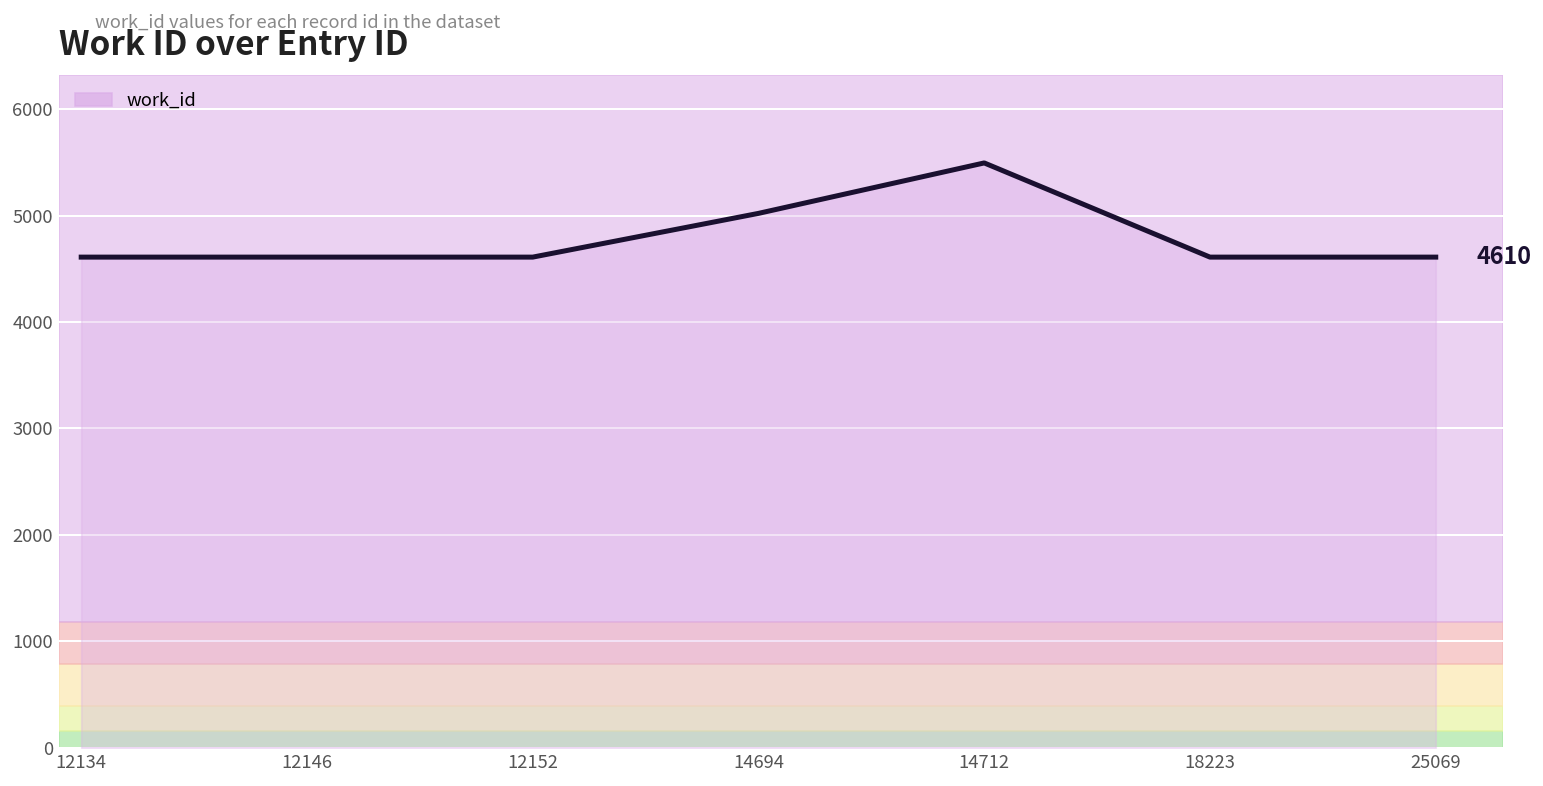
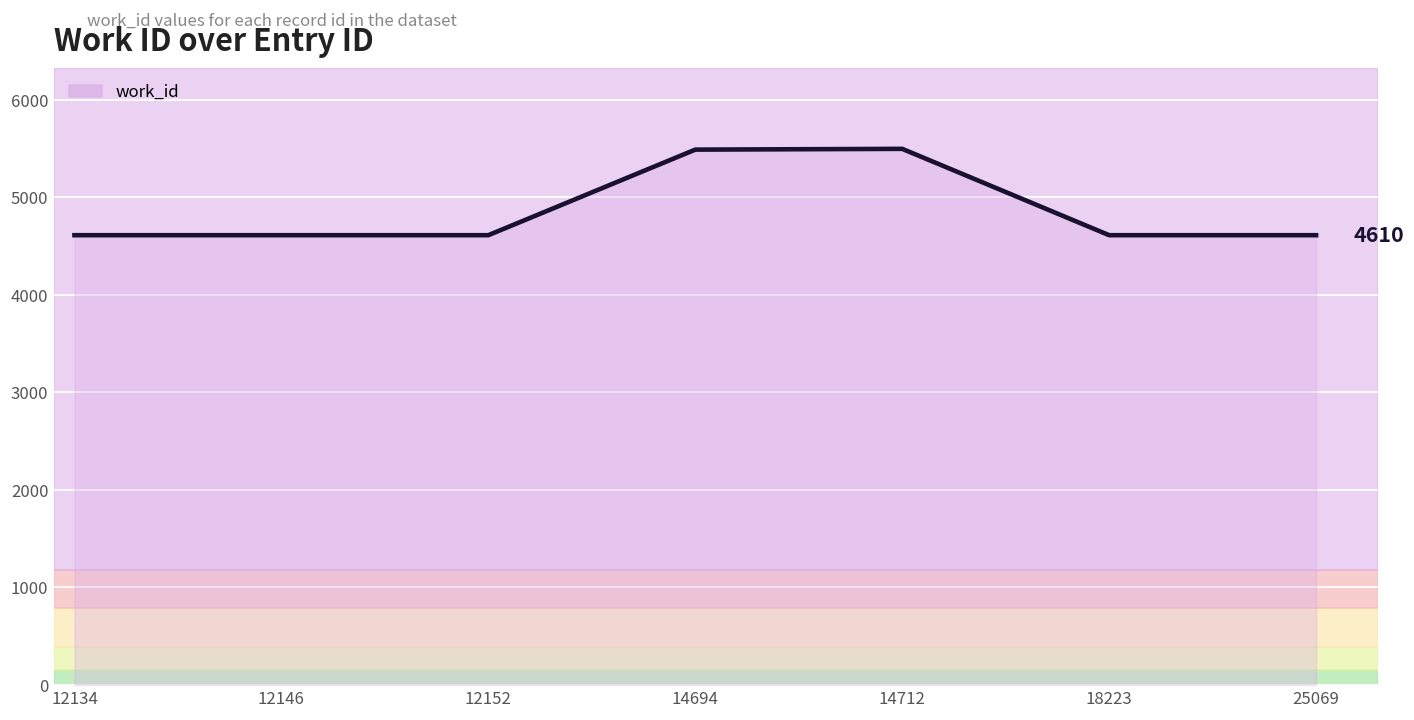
  {
    "12134": 4600,
    "12146": 4600,
    "12152": 4600,
-   "14694": 5000,
+   "14694": 5500,
    "14712": 5500,
    "18223": 4600,
    "25069": 4600
  }
